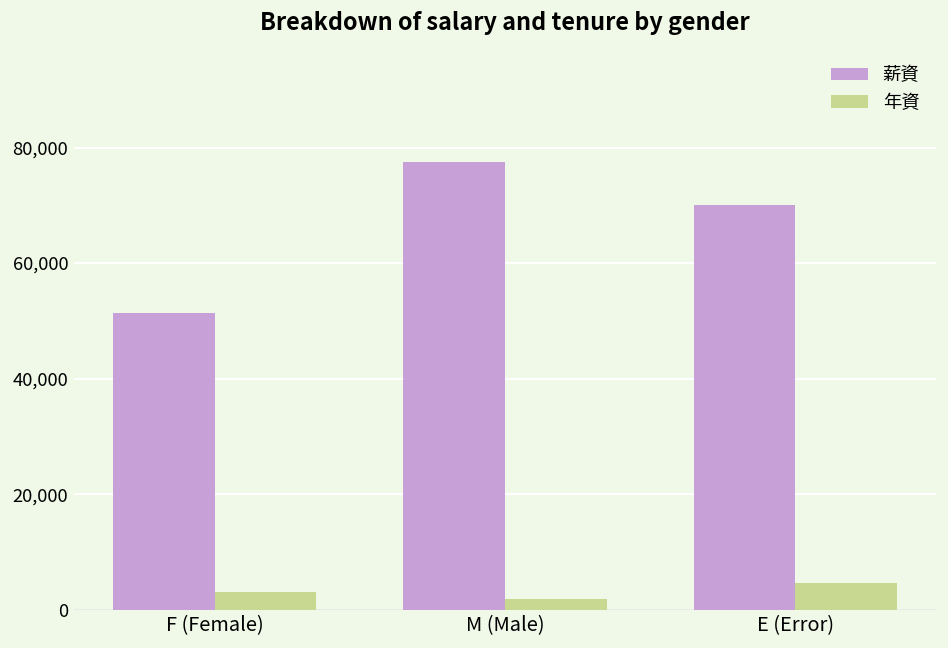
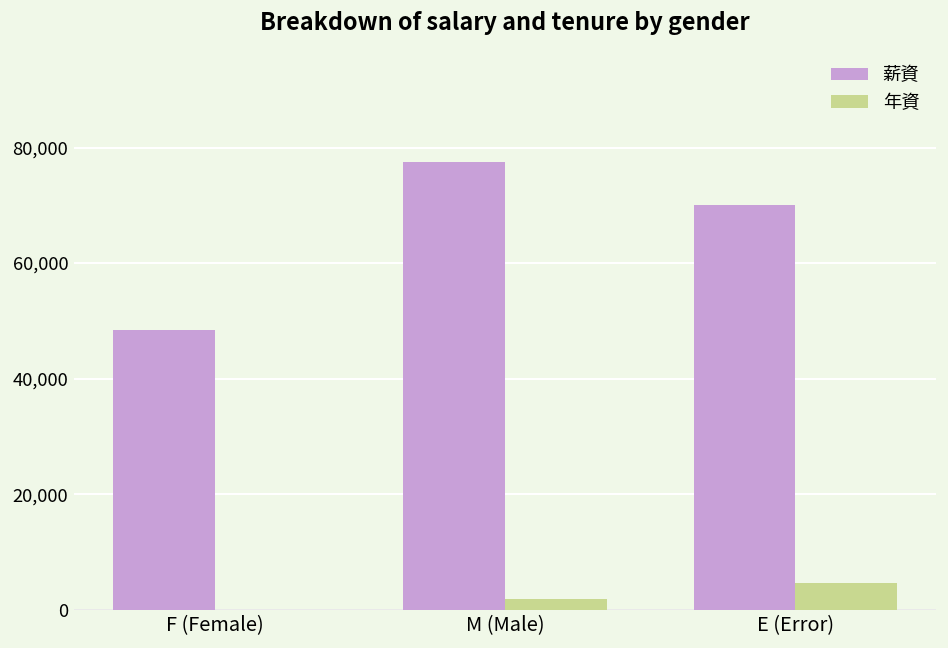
  {
    "薪資": {
-     "F (Female)": "51,000",
+     "F (Female)": "49,000",
      "M (Male)": "78,000",
      "E (Error)": "70,000"
    },
    "年資": {
-     "F (Female)": "3,000",
+     "F (Female)": "0",
      "M (Male)": "2,000",
      "E (Error)": "5,000"
    }
  }
